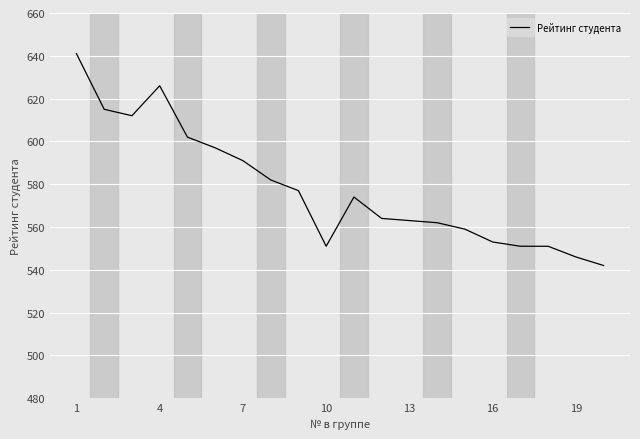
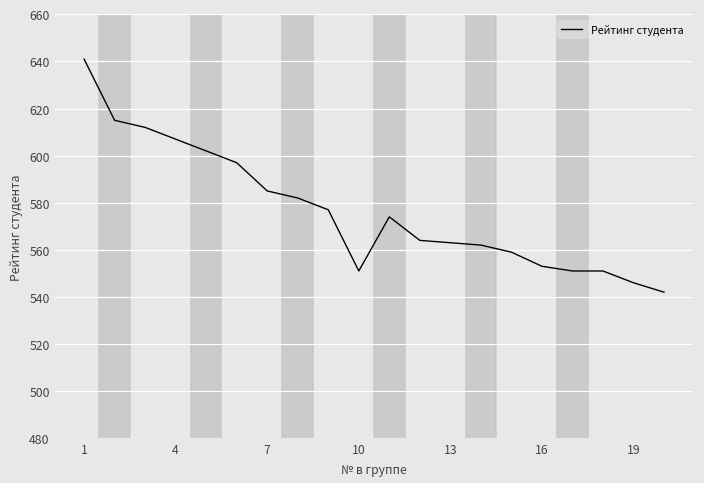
  {
    "1": 641,
-   "4": 626,
-   "7": 591,
+   "4": 607,
+   "7": 585,
    "10": 551,
    "13": 563,
    "16": 553,
    "19": 546
  }
